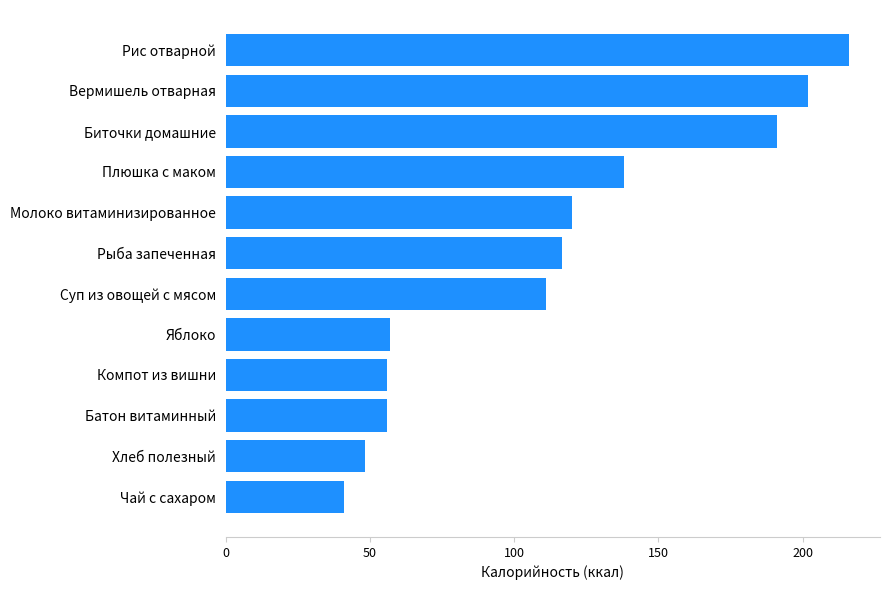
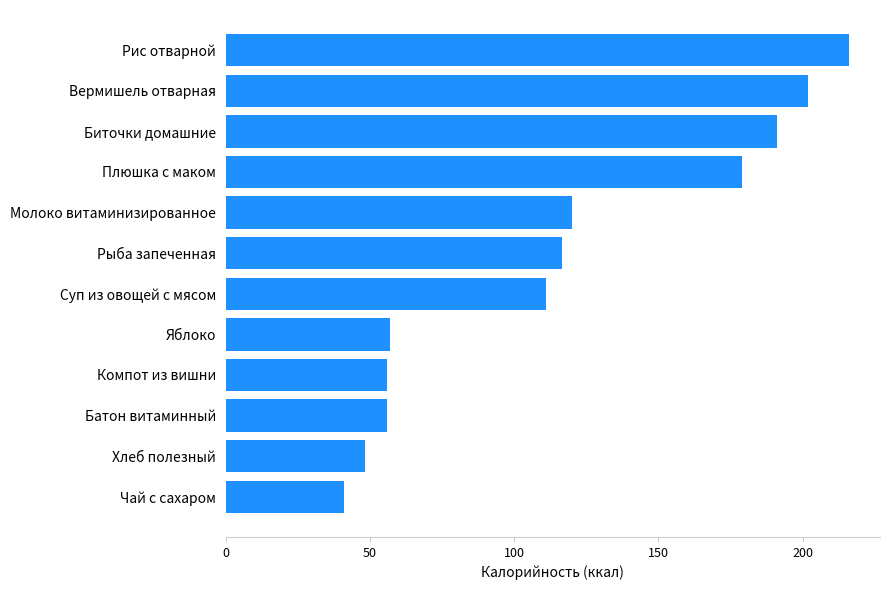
  {
    "Рис отварной": 216,
    "Вермишель отварная": 202,
    "Биточки домашние": 191,
-   "Плюшка с маком": 138,
+   "Плюшка с маком": 179,
    "Молоко витаминизированное": 120,
    "Рыба запеченная": 117,
    "Суп из овощей с мясом": 111,
    "Яблоко": 57,
    "Компот из вишни": 56,
    "Батон витаминный": 56,
    "Хлеб полезный": 48,
    "Чай с сахаром": 41
  }
